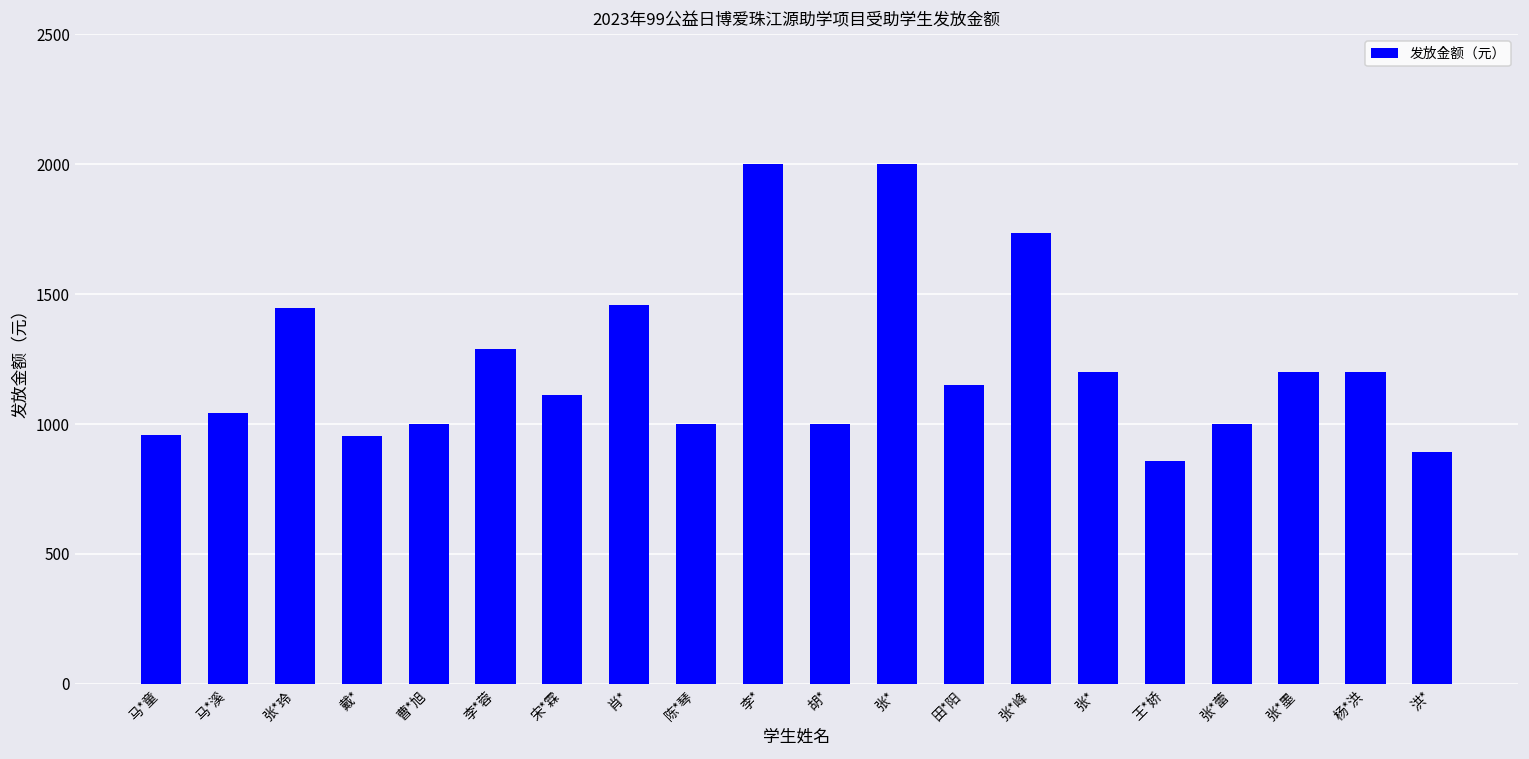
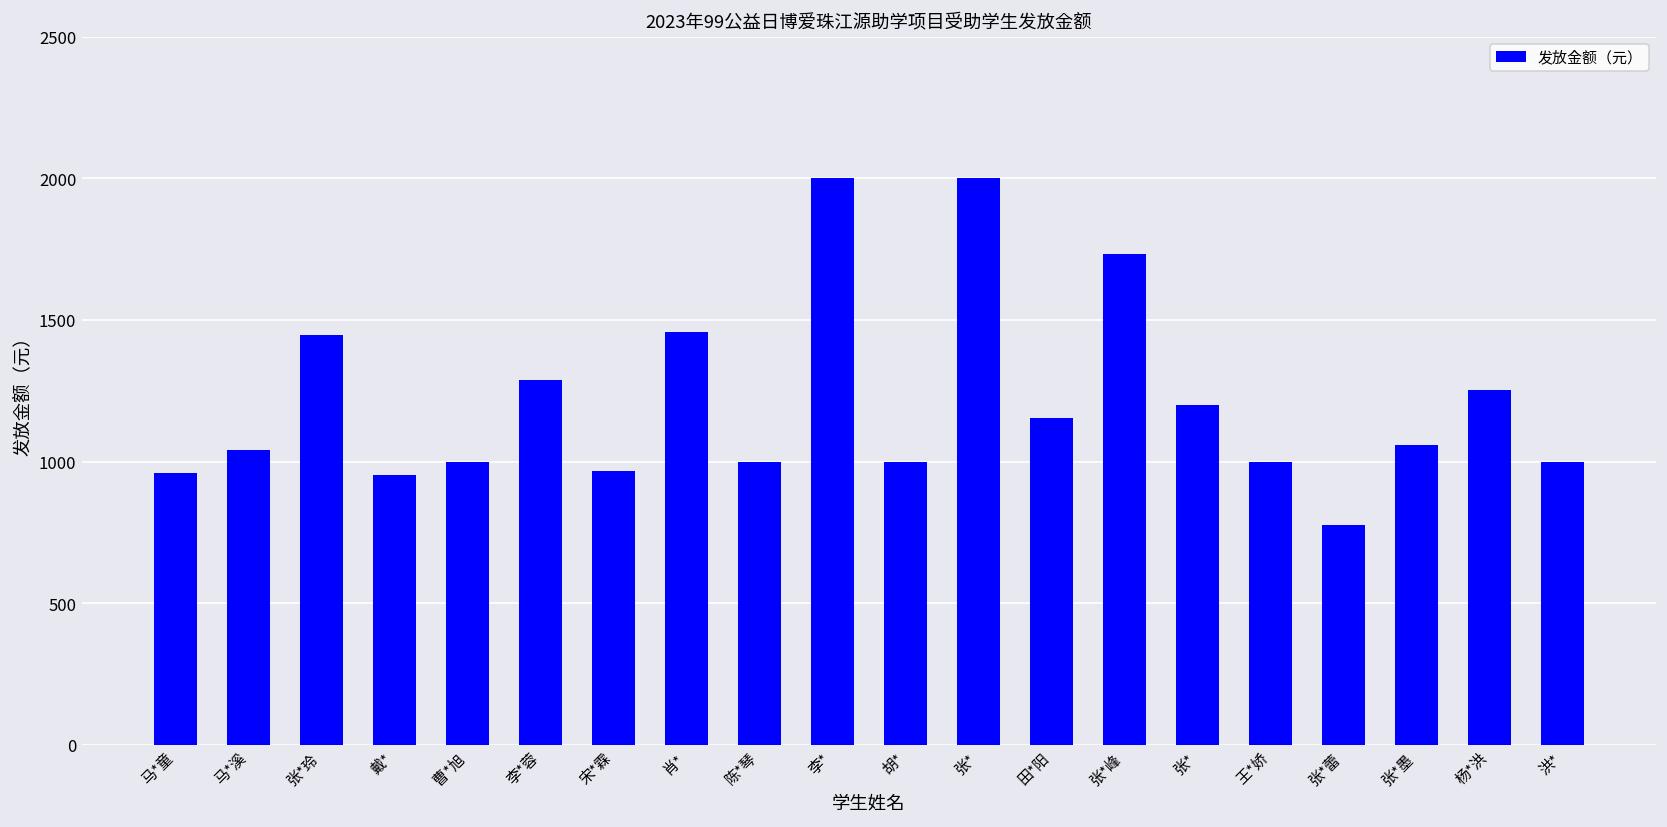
  {
    "马*童": 960,
    "马*溪": 1040,
    "张*玲": 1450,
    "戴*": 950,
    "曹*旭": 1000,
    "李*蓉": 1290,
-   "宋*霖": 1110,
+   "宋*霖": 970,
    "肖*": 1460,
    "陈*琴": 1000,
    "李*": 2000,
    "胡*": 1000,
    "田*阳": 1150,
    "张*峰": 1730,
-   "王*娇": 860,
-   "张*蕾": 1000,
-   "张*墨": 1200,
-   "杨*洪": 1200,
-   "洪*": 890
+   "王*娇": 1000,
+   "张*蕾": 780,
+   "张*墨": 1060,
+   "杨*洪": 1250,
+   "洪*": 1000
  }
